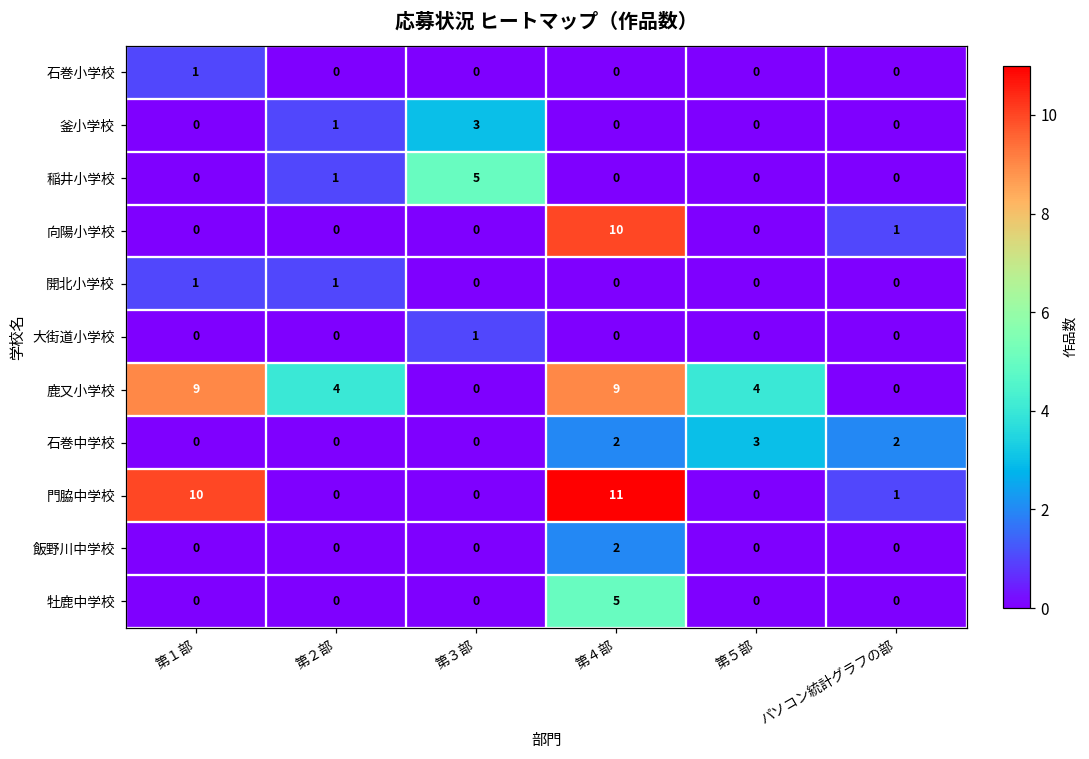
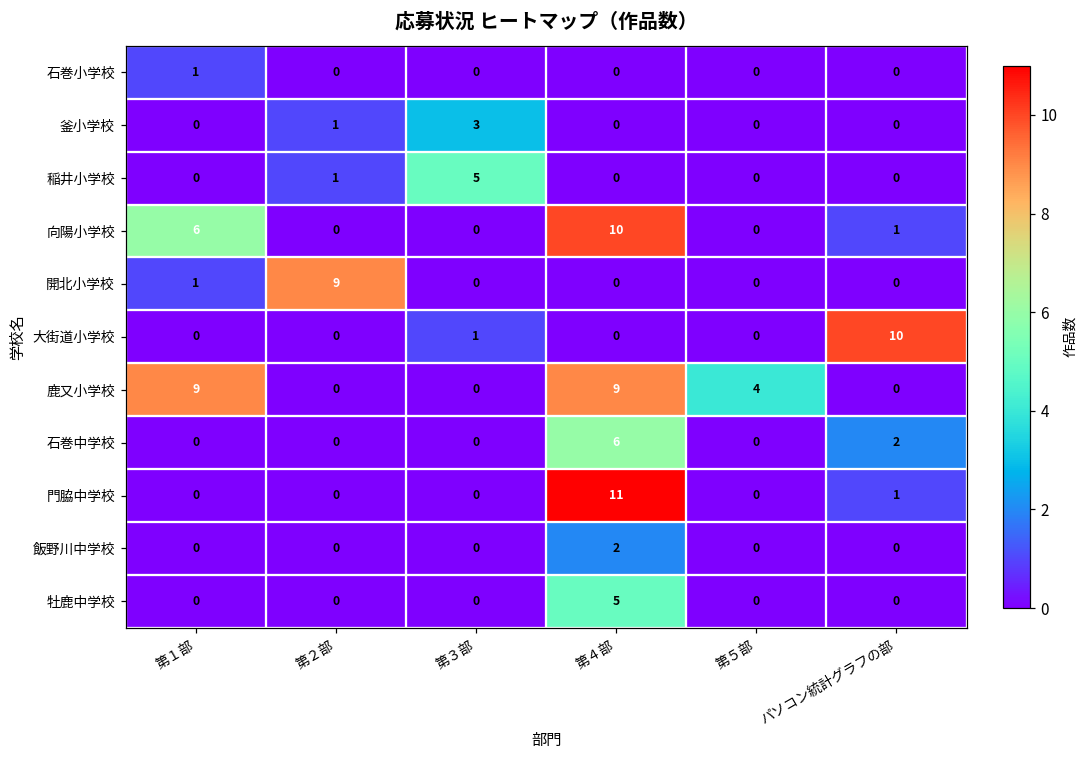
  {
    "石巻小学校": {
      "第１部": 1,
      "第２部": 0,
      "第３部": 0,
      "第４部": 0,
      "第５部": 0,
      "パソコン統計グラフの部": 0
    },
    "釜小学校": {
      "第１部": 0,
      "第２部": 1,
      "第３部": 3,
      "第４部": 0,
      "第５部": 0,
      "パソコン統計グラフの部": 0
    },
    "稲井小学校": {
      "第１部": 0,
      "第２部": 1,
      "第３部": 5,
      "第４部": 0,
      "第５部": 0,
      "パソコン統計グラフの部": 0
    },
    "向陽小学校": {
-     "第１部": 0,
+     "第１部": 6,
      "第２部": 0,
      "第３部": 0,
      "第４部": 10,
      "第５部": 0,
      "パソコン統計グラフの部": 1
    },
    "開北小学校": {
      "第１部": 1,
-     "第２部": 1,
+     "第２部": 9,
      "第３部": 0,
      "第４部": 0,
      "第５部": 0,
      "パソコン統計グラフの部": 0
    },
    "大街道小学校": {
      "第１部": 0,
      "第２部": 0,
      "第３部": 1,
      "第４部": 0,
      "第５部": 0,
-     "パソコン統計グラフの部": 0
+     "パソコン統計グラフの部": 10
    },
    "鹿又小学校": {
      "第１部": 9,
-     "第２部": 4,
+     "第２部": 0,
      "第３部": 0,
      "第４部": 9,
      "第５部": 4,
      "パソコン統計グラフの部": 0
    },
    "石巻中学校": {
      "第１部": 0,
      "第２部": 0,
      "第３部": 0,
-     "第４部": 2,
-     "第５部": 3,
+     "第４部": 6,
+     "第５部": 0,
      "パソコン統計グラフの部": 2
    },
    "門脇中学校": {
-     "第１部": 10,
+     "第１部": 0,
      "第２部": 0,
      "第３部": 0,
      "第４部": 11,
      "第５部": 0,
      "パソコン統計グラフの部": 1
    },
    "飯野川中学校": {
      "第１部": 0,
      "第２部": 0,
      "第３部": 0,
      "第４部": 2,
      "第５部": 0,
      "パソコン統計グラフの部": 0
    },
    "牡鹿中学校": {
      "第１部": 0,
      "第２部": 0,
      "第３部": 0,
      "第４部": 5,
      "第５部": 0,
      "パソコン統計グラフの部": 0
    }
  }
